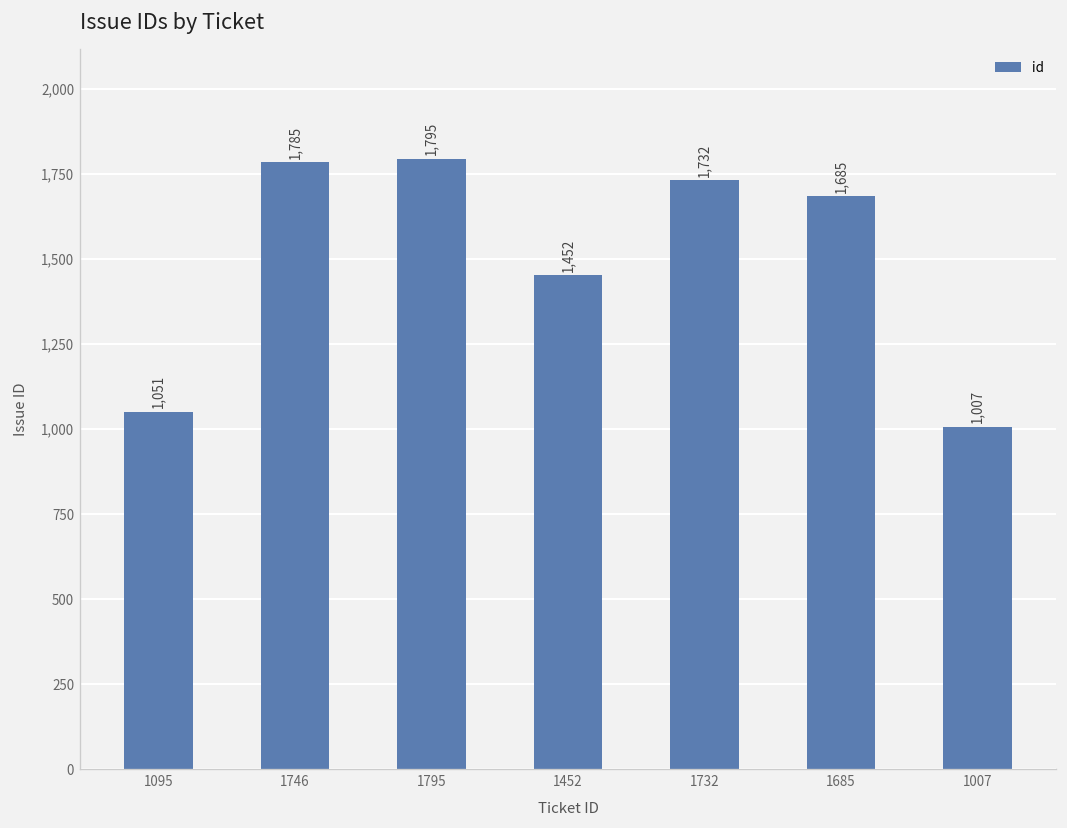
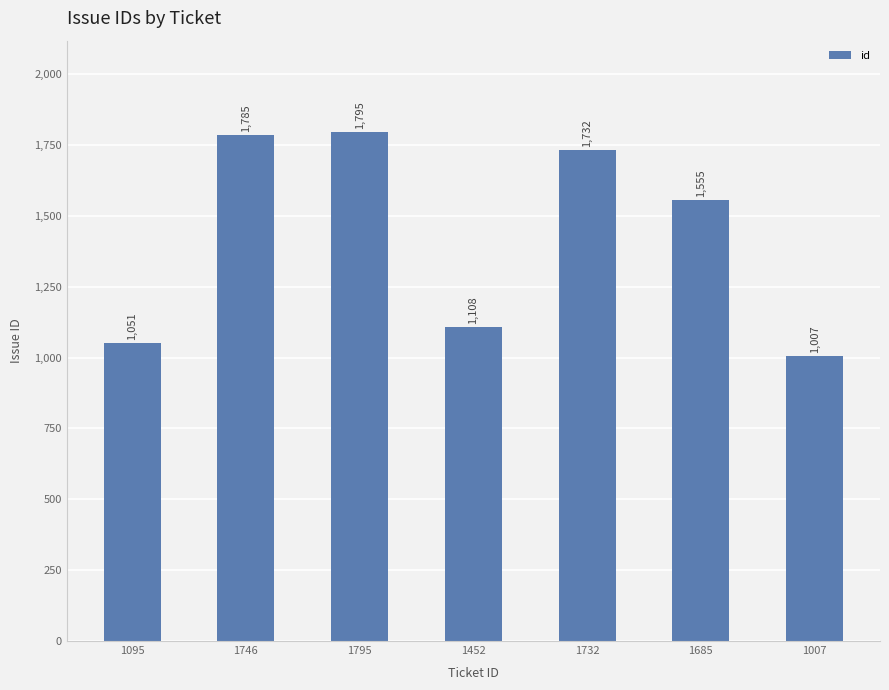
  {
    "1095": "1,051",
    "1746": "1,785",
    "1795": "1,795",
-   "1452": "1,452",
+   "1452": "1,108",
    "1732": "1,732",
-   "1685": "1,685",
+   "1685": "1,555",
    "1007": "1,007"
  }
